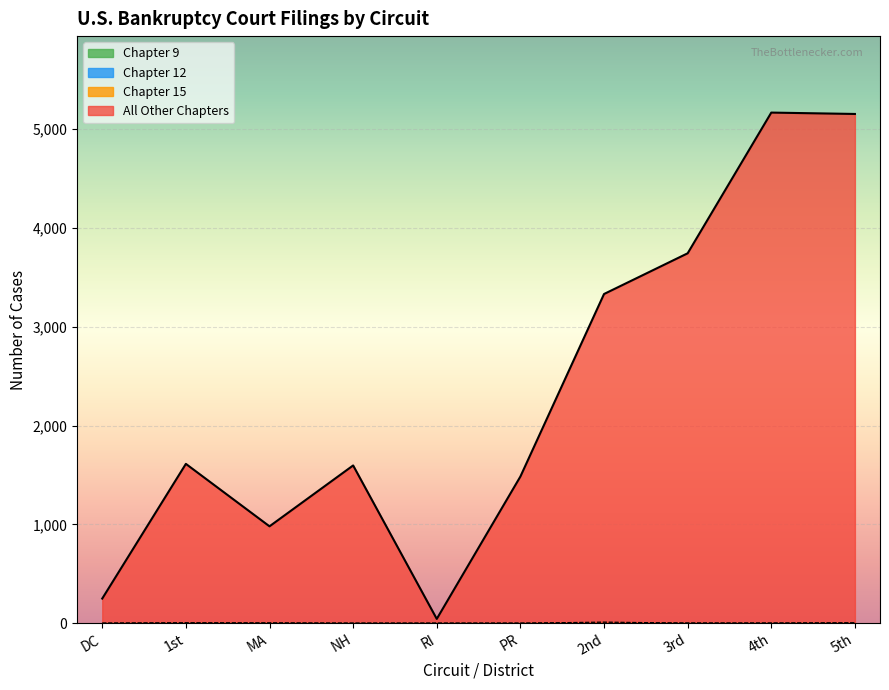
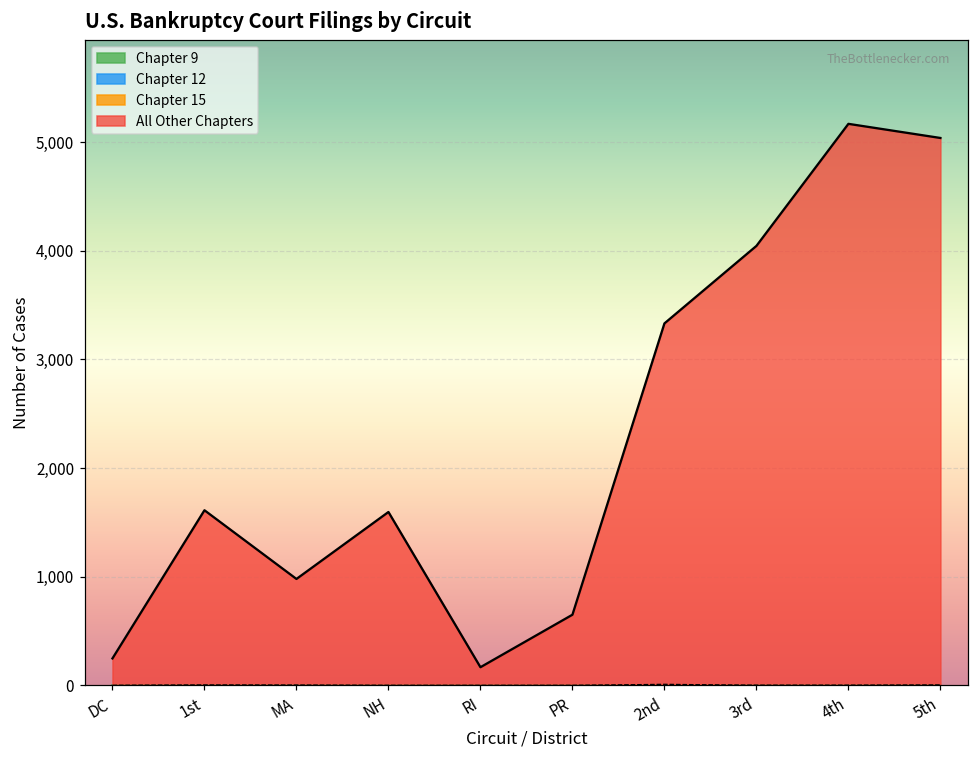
  {
    "All Other Chapters": {
      "DC": "200",
      "1st": "1,600",
      "MA": "1,000",
      "NH": "1,600",
-     "RI": "0",
-     "PR": "1,500",
+     "RI": "200",
+     "PR": "700",
      "2nd": "3,300",
-     "3rd": "3,700",
+     "3rd": "4,000",
      "4th": "5,200",
-     "5th": "5,200"
+     "5th": "5,000"
    }
  }
